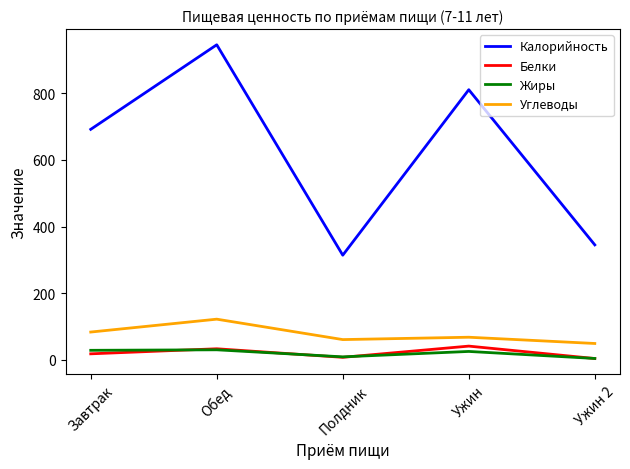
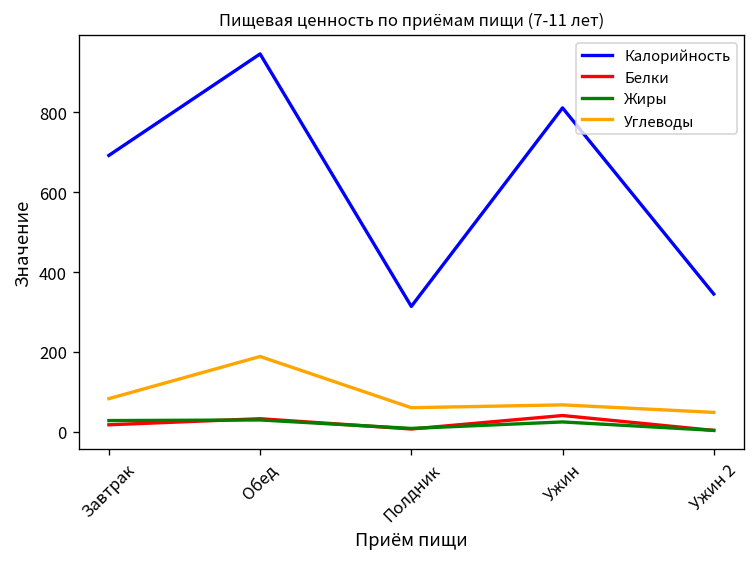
  {
    "Калорийность": {
      "Завтрак": 690,
      "Обед": 950,
      "Полдник": 310,
      "Ужин": 810,
      "Ужин 2": 350
    },
    "Белки": {
      "Завтрак": 20,
      "Ужин": 40
    },
    "Жиры": {
      "Завтрак": 30,
      "Ужин": 20
    },
    "Углеводы": {
      "Завтрак": 80,
-     "Обед": 120,
+     "Обед": 190,
      "Полдник": 60,
      "Ужин": 70,
      "Ужин 2": 50
    }
  }
